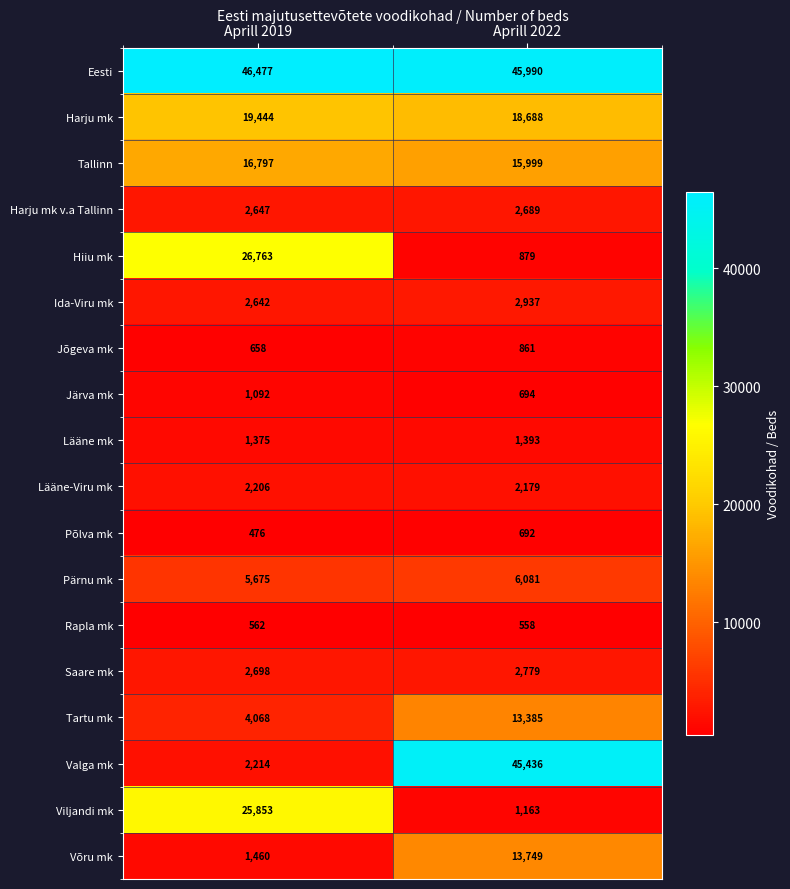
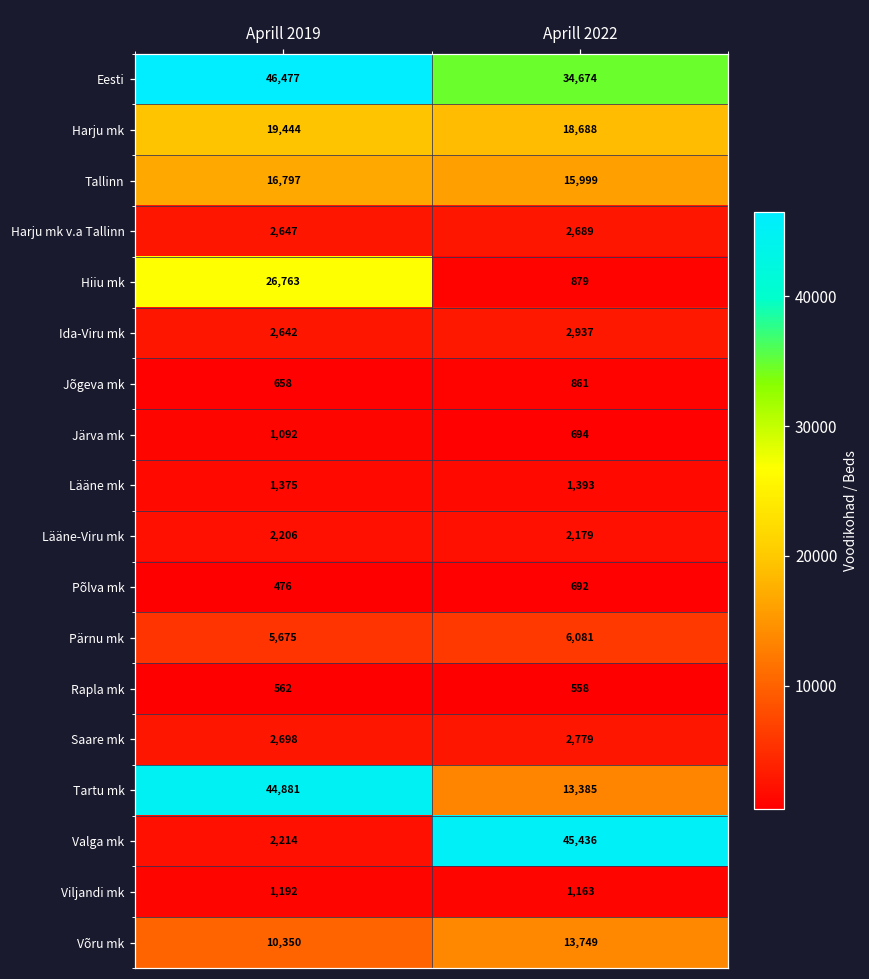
  {
    "Eesti": {
      "Aprill 2019": "46,477",
-     "Aprill 2022": "45,990"
+     "Aprill 2022": "34,674"
    },
    "Harju mk": {
      "Aprill 2019": "19,444",
      "Aprill 2022": "18,688"
    },
    "Tallinn": {
      "Aprill 2019": "16,797",
      "Aprill 2022": "15,999"
    },
    "Harju mk v.a Tallinn": {
      "Aprill 2019": "2,647",
      "Aprill 2022": "2,689"
    },
    "Hiiu mk": {
      "Aprill 2019": "26,763",
      "Aprill 2022": "879"
    },
    "Ida-Viru mk": {
      "Aprill 2019": "2,642",
      "Aprill 2022": "2,937"
    },
    "Jõgeva mk": {
      "Aprill 2019": "658",
      "Aprill 2022": "861"
    },
    "Järva mk": {
      "Aprill 2019": "1,092",
      "Aprill 2022": "694"
    },
    "Lääne mk": {
      "Aprill 2019": "1,375",
      "Aprill 2022": "1,393"
    },
    "Lääne-Viru mk": {
      "Aprill 2019": "2,206",
      "Aprill 2022": "2,179"
    },
    "Põlva mk": {
      "Aprill 2019": "476",
      "Aprill 2022": "692"
    },
    "Pärnu mk": {
      "Aprill 2019": "5,675",
      "Aprill 2022": "6,081"
    },
    "Rapla mk": {
      "Aprill 2019": "562",
      "Aprill 2022": "558"
    },
    "Saare mk": {
      "Aprill 2019": "2,698",
      "Aprill 2022": "2,779"
    },
    "Tartu mk": {
-     "Aprill 2019": "4,068",
+     "Aprill 2019": "44,881",
      "Aprill 2022": "13,385"
    },
    "Valga mk": {
      "Aprill 2019": "2,214",
      "Aprill 2022": "45,436"
    },
    "Viljandi mk": {
-     "Aprill 2019": "25,853",
+     "Aprill 2019": "1,192",
      "Aprill 2022": "1,163"
    },
    "Võru mk": {
-     "Aprill 2019": "1,460",
+     "Aprill 2019": "10,350",
      "Aprill 2022": "13,749"
    }
  }
